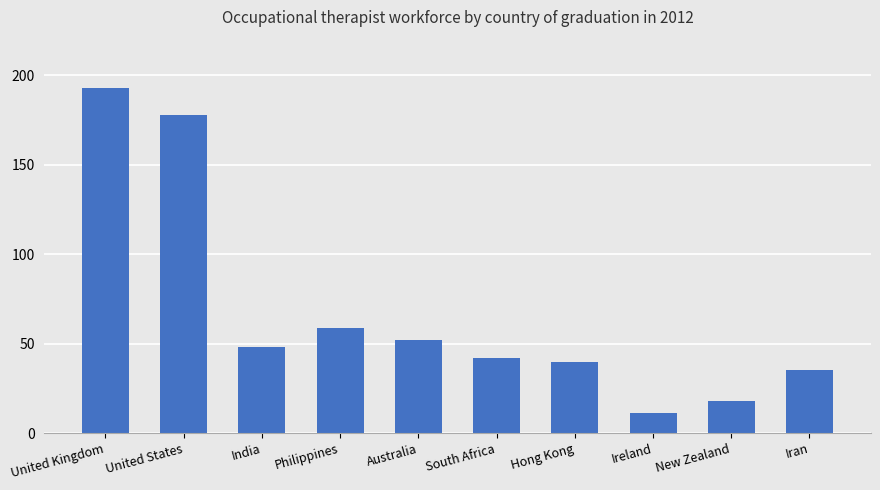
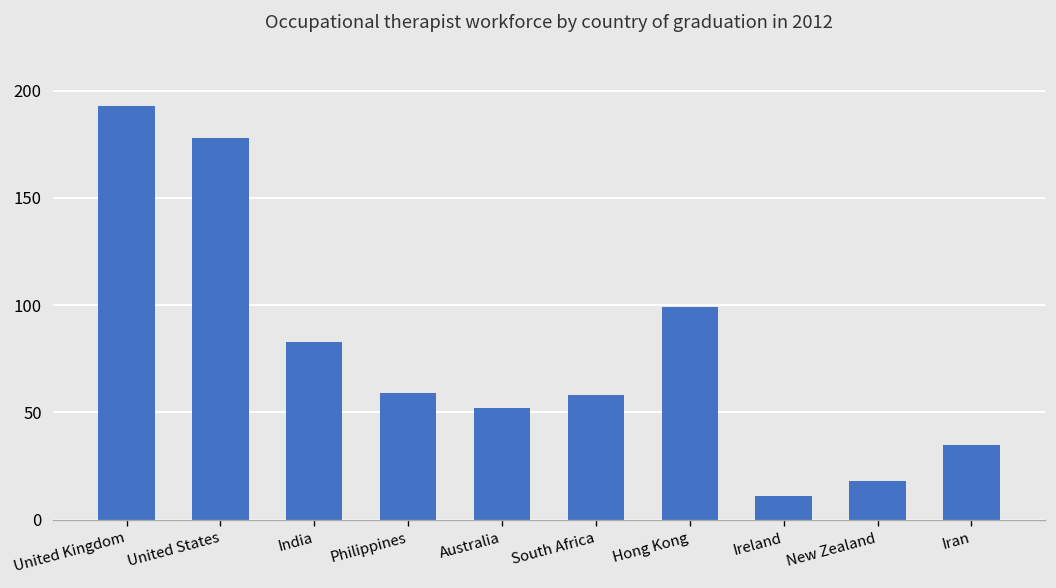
  {
    "United Kingdom": 193,
    "United States": 178,
-   "India": 48,
+   "India": 83,
    "Philippines": 59,
    "Australia": 52,
-   "South Africa": 42,
-   "Hong Kong": 40,
+   "South Africa": 58,
+   "Hong Kong": 99,
    "Ireland": 11,
    "New Zealand": 18,
    "Iran": 35
  }
